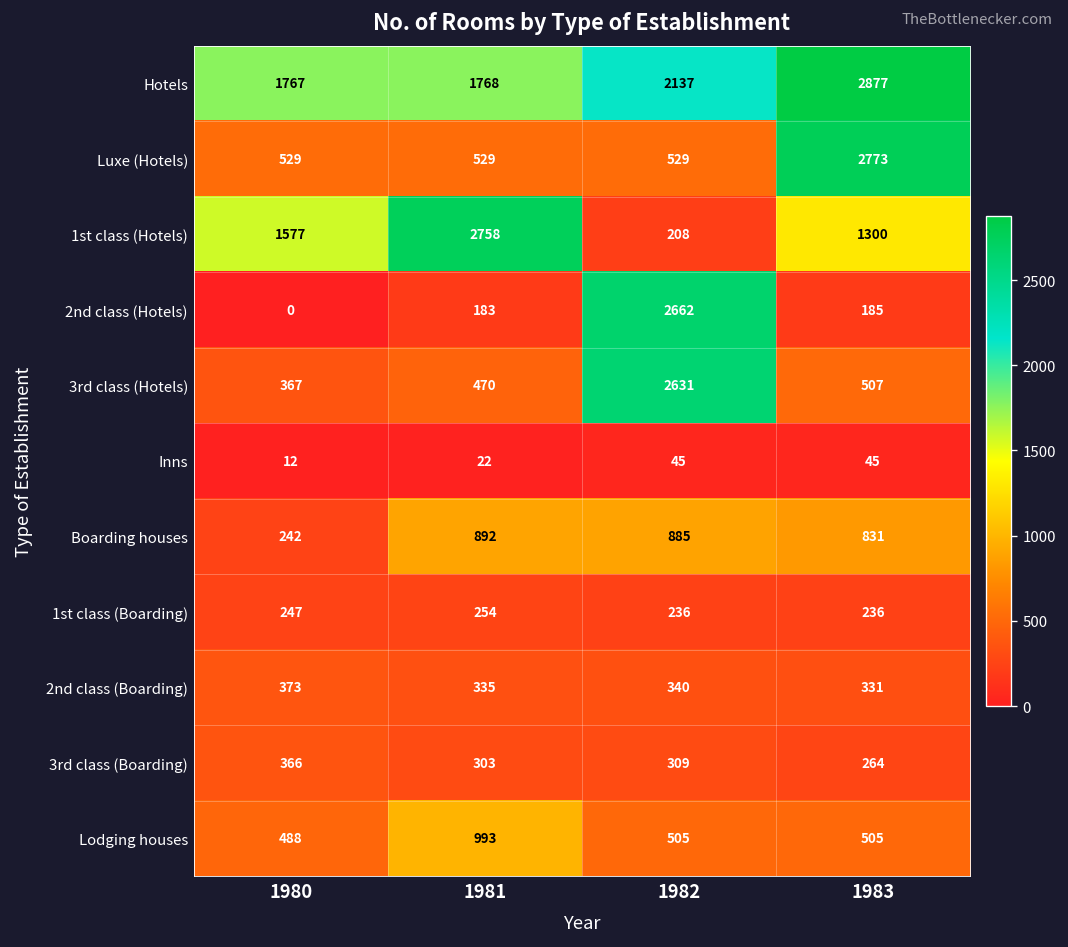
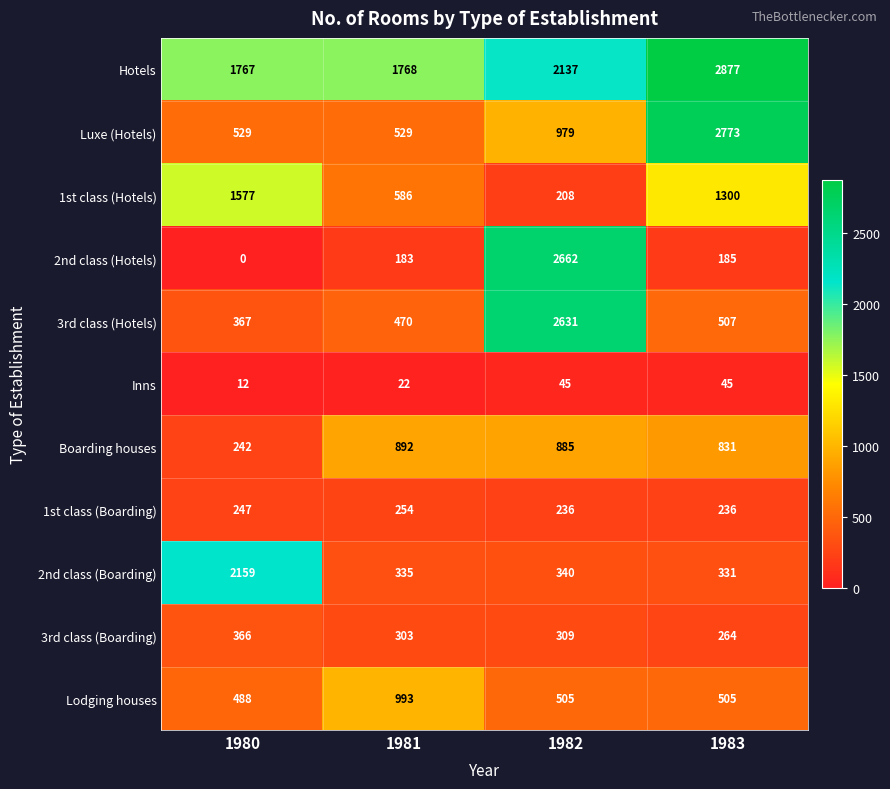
  {
    "Hotels": {
      "1980": 1767,
      "1981": 1768,
      "1982": 2137,
      "1983": 2877
    },
    "Luxe (Hotels)": {
      "1980": 529,
      "1981": 529,
-     "1982": 529,
+     "1982": 979,
      "1983": 2773
    },
    "1st class (Hotels)": {
      "1980": 1577,
-     "1981": 2758,
+     "1981": 586,
      "1982": 208,
      "1983": 1300
    },
    "2nd class (Hotels)": {
      "1980": 0,
      "1981": 183,
      "1982": 2662,
      "1983": 185
    },
    "3rd class (Hotels)": {
      "1980": 367,
      "1981": 470,
      "1982": 2631,
      "1983": 507
    },
    "Inns": {
      "1980": 12,
      "1981": 22,
      "1982": 45,
      "1983": 45
    },
    "Boarding houses": {
      "1980": 242,
      "1981": 892,
      "1982": 885,
      "1983": 831
    },
    "1st class (Boarding)": {
      "1980": 247,
      "1981": 254,
      "1982": 236,
      "1983": 236
    },
    "2nd class (Boarding)": {
-     "1980": 373,
+     "1980": 2159,
      "1981": 335,
      "1982": 340,
      "1983": 331
    },
    "3rd class (Boarding)": {
      "1980": 366,
      "1981": 303,
      "1982": 309,
      "1983": 264
    },
    "Lodging houses": {
      "1980": 488,
      "1981": 993,
      "1982": 505,
      "1983": 505
    }
  }
